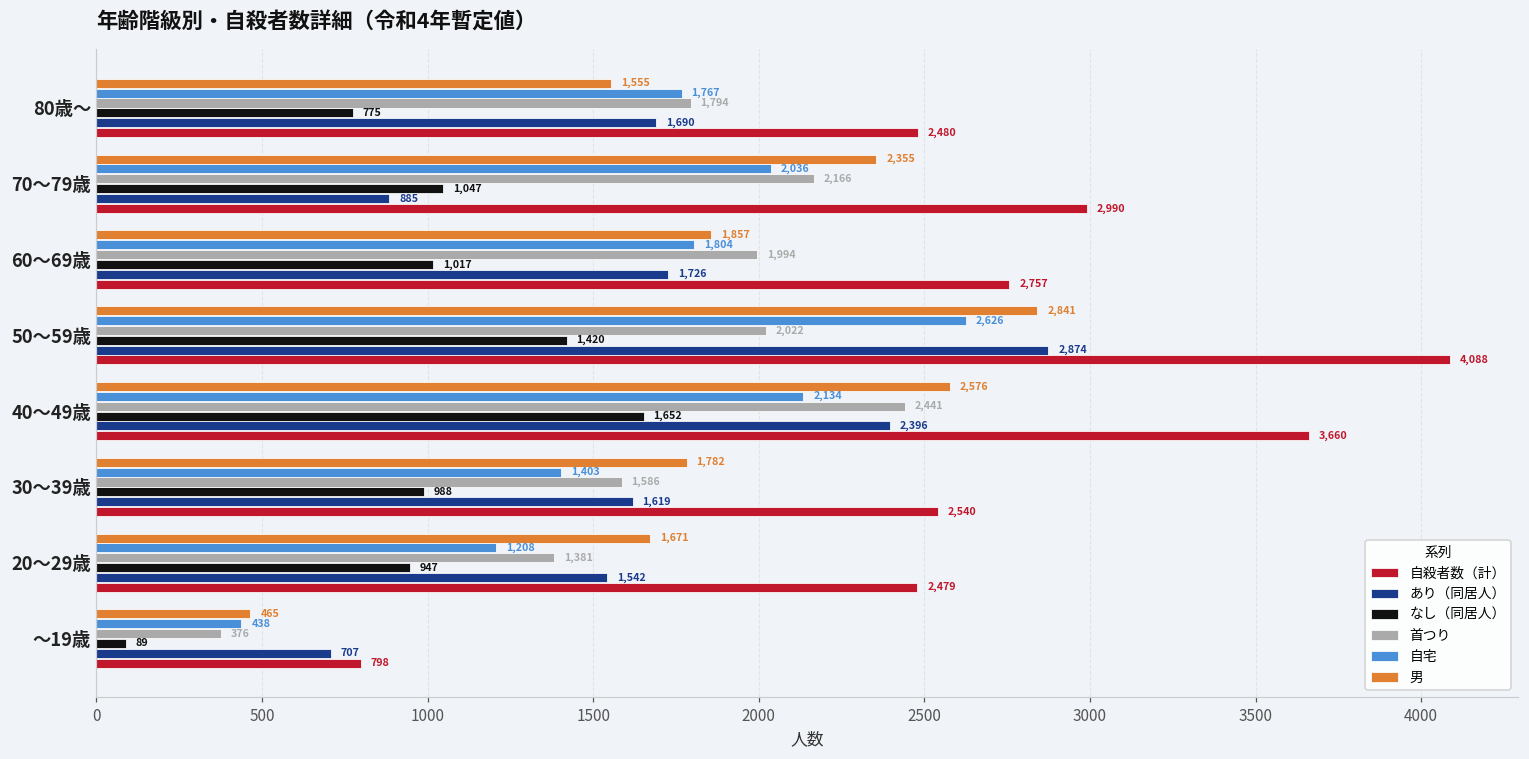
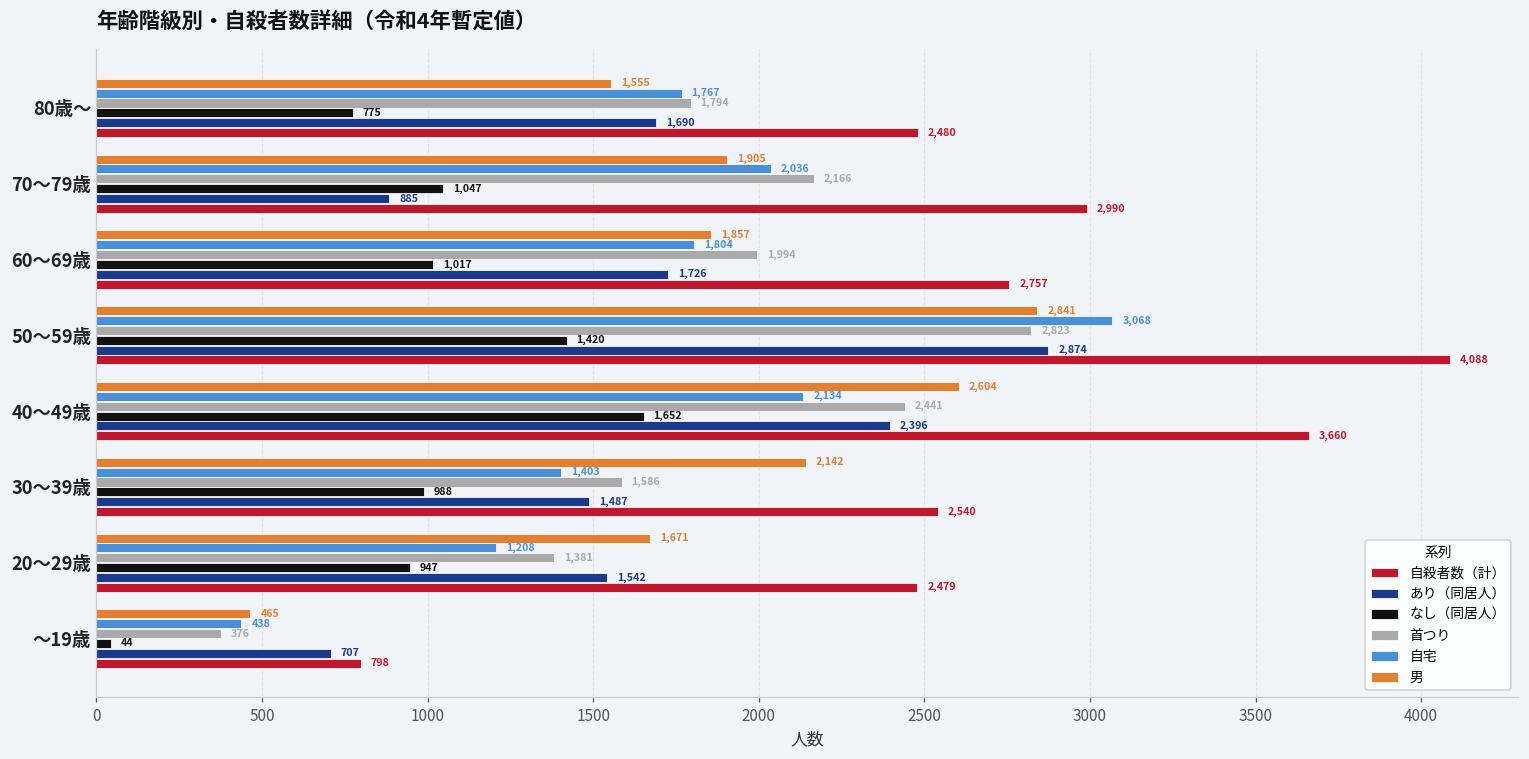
  {
    "自殺者数（計）": {
      "80歳～": "2,480",
      "70～79歳": "2,990",
      "60～69歳": "2,757",
      "50～59歳": "4,088",
      "40～49歳": "3,660",
      "30～39歳": "2,540",
      "20～29歳": "2,479",
      "～19歳": "798"
    },
    "あり（同居人）": {
      "80歳～": "1,690",
      "70～79歳": "885",
      "60～69歳": "1,726",
      "50～59歳": "2,874",
      "40～49歳": "2,396",
-     "30～39歳": "1,619",
+     "30～39歳": "1,487",
      "20～29歳": "1,542",
      "～19歳": "707"
    },
    "なし（同居人）": {
      "80歳～": "775",
      "70～79歳": "1,047",
      "60～69歳": "1,017",
      "50～59歳": "1,420",
      "40～49歳": "1,652",
      "30～39歳": "988",
      "20～29歳": "947",
-     "～19歳": "89"
+     "～19歳": "44"
    },
    "首つり": {
      "80歳～": "1,794",
      "70～79歳": "2,166",
      "60～69歳": "1,994",
-     "50～59歳": "2,022",
+     "50～59歳": "2,823",
      "40～49歳": "2,441",
      "30～39歳": "1,586",
      "20～29歳": "1,381",
      "～19歳": "376"
    },
    "自宅": {
      "80歳～": "1,767",
      "70～79歳": "2,036",
      "60～69歳": "1,804",
-     "50～59歳": "2,626",
+     "50～59歳": "3,068",
      "40～49歳": "2,134",
      "30～39歳": "1,403",
      "20～29歳": "1,208",
      "～19歳": "438"
    },
    "男": {
      "80歳～": "1,555",
-     "70～79歳": "2,355",
+     "70～79歳": "1,905",
      "60～69歳": "1,857",
      "50～59歳": "2,841",
-     "40～49歳": "2,576",
-     "30～39歳": "1,782",
+     "40～49歳": "2,604",
+     "30～39歳": "2,142",
      "20～29歳": "1,671",
      "～19歳": "465"
    }
  }
